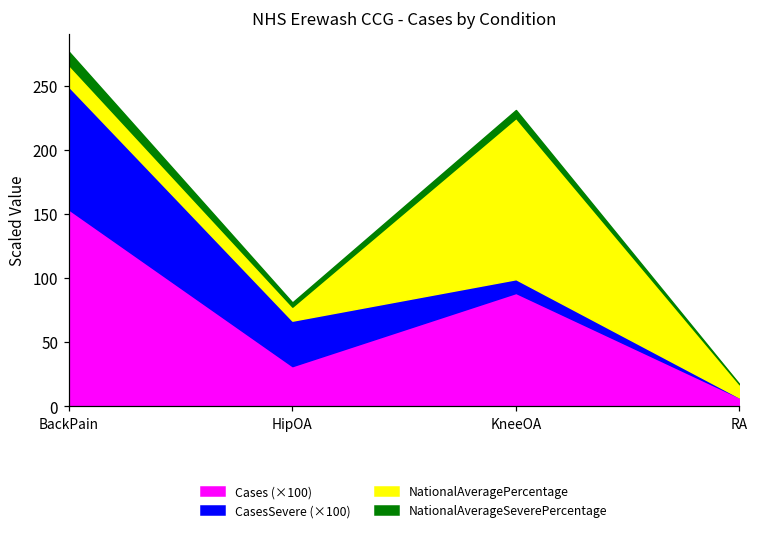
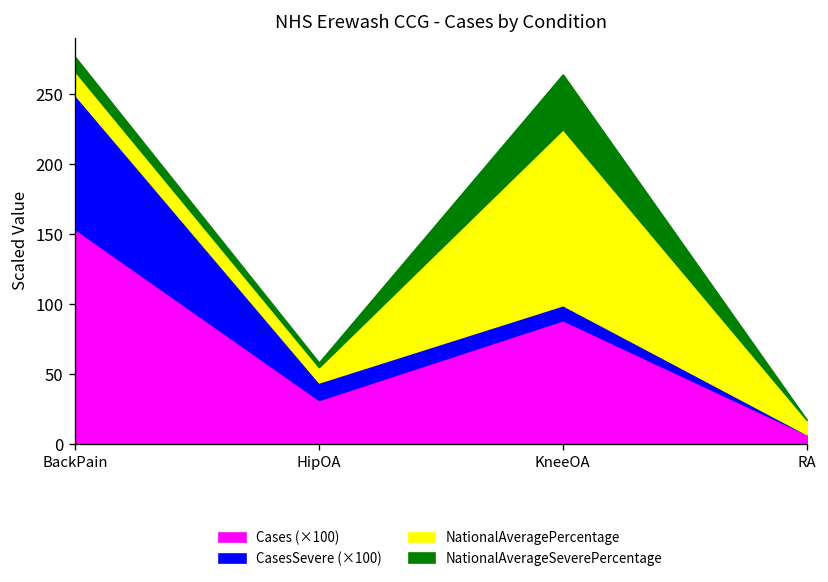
  {
    "CasesSevere (×100)": {
-     "HipOA": 35
+     "HipOA": 13
    },
    "NationalAverageSeverePercentage": {
      "BackPain": 10,
      "HipOA": 3,
-     "KneeOA": 6
+     "KneeOA": 39
    }
  }
